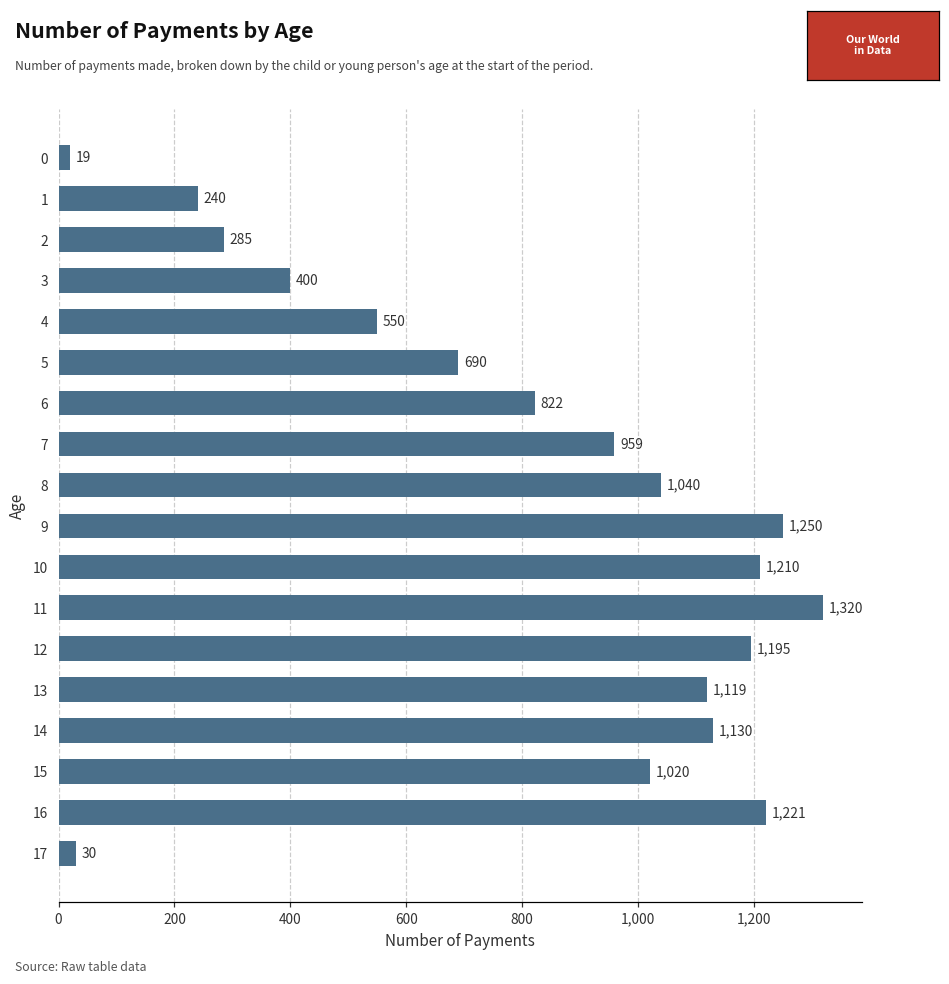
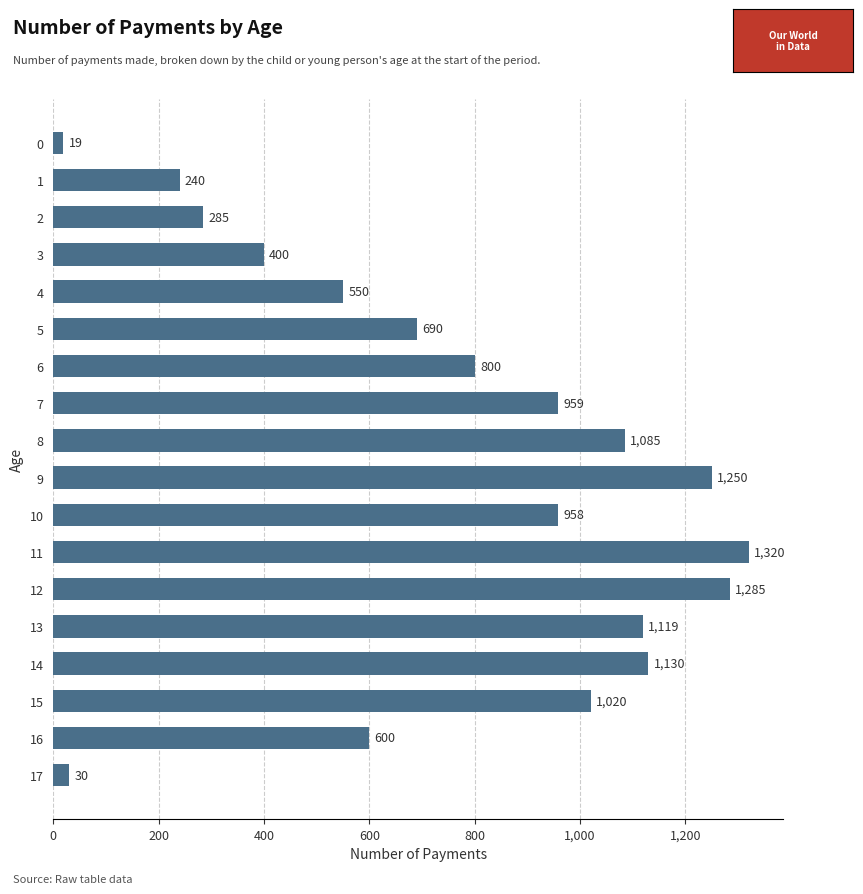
  {
    "0": "19",
    "1": "240",
    "2": "285",
    "3": "400",
    "4": "550",
    "5": "690",
-   "6": "822",
+   "6": "800",
    "7": "959",
-   "8": "1,040",
+   "8": "1,085",
    "9": "1,250",
-   "10": "1,210",
+   "10": "958",
    "11": "1,320",
-   "12": "1,195",
+   "12": "1,285",
    "13": "1,119",
    "14": "1,130",
    "15": "1,020",
-   "16": "1,221",
+   "16": "600",
    "17": "30"
  }
